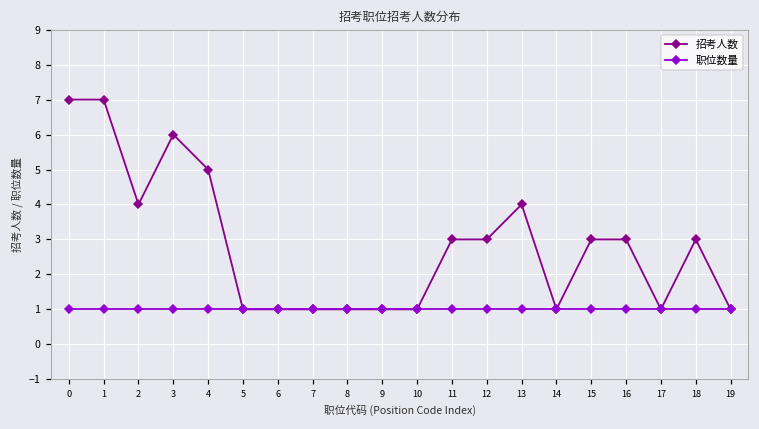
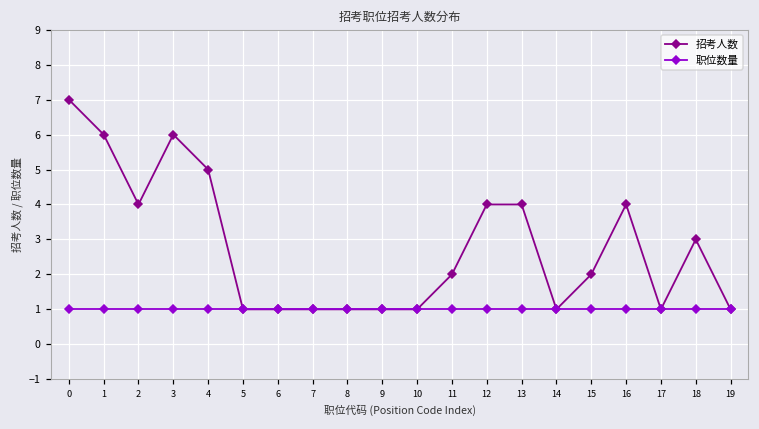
  {
    "招考人数": {
      "0": 7,
-     "1": 7,
+     "1": 6,
      "2": 4,
      "3": 6,
      "4": 5,
-     "11": 3,
-     "12": 3,
+     "11": 2,
+     "12": 4,
      "13": 4,
-     "15": 3,
-     "16": 3,
+     "15": 2,
+     "16": 4,
      "18": 3
    },
    "职位数量": {
      "0": 1,
      "1": 1,
      "2": 1,
      "3": 1,
      "4": 1,
      "11": 1,
      "12": 1,
      "13": 1,
      "15": 1,
      "16": 1,
      "18": 1
    }
  }
